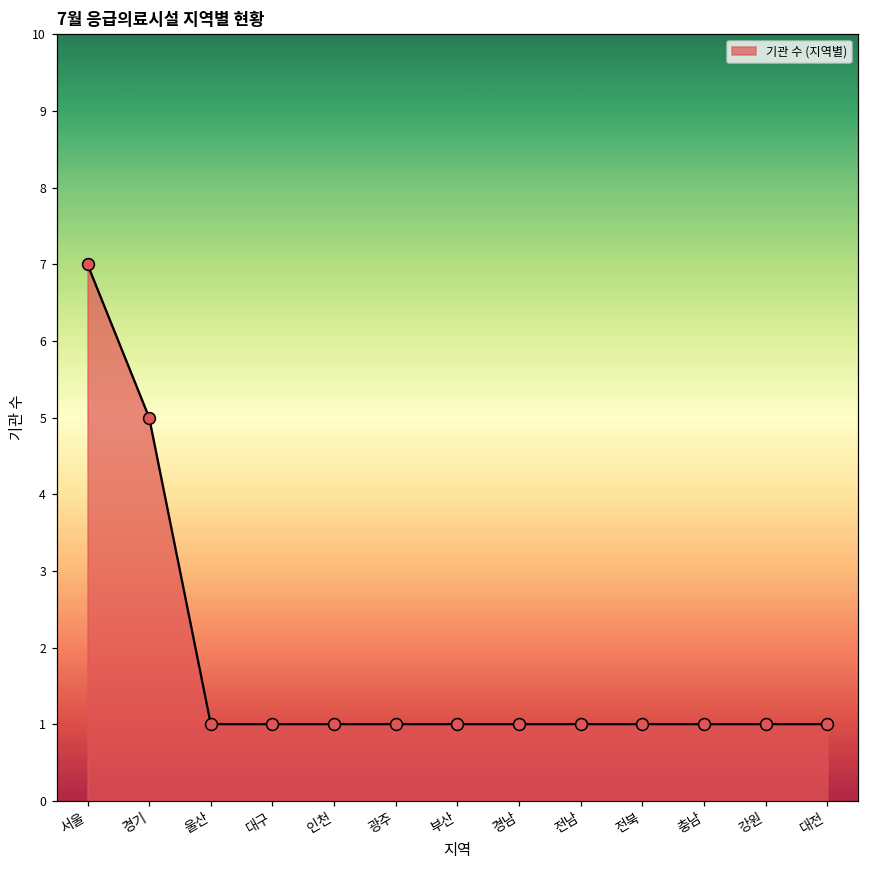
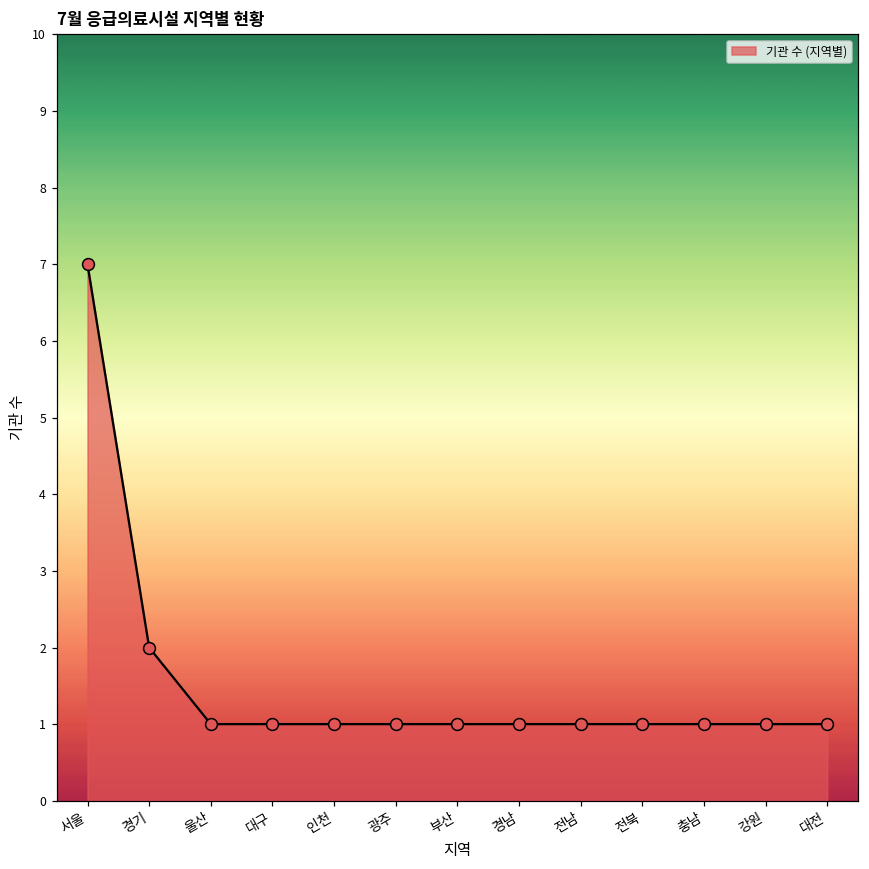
  {
    "서울": 7,
-   "경기": 5,
+   "경기": 2,
    "울산": 1,
    "대구": 1,
    "인천": 1,
    "광주": 1,
    "부산": 1,
    "경남": 1,
    "전남": 1,
    "전북": 1,
    "충남": 1,
    "강원": 1,
    "대전": 1
  }
